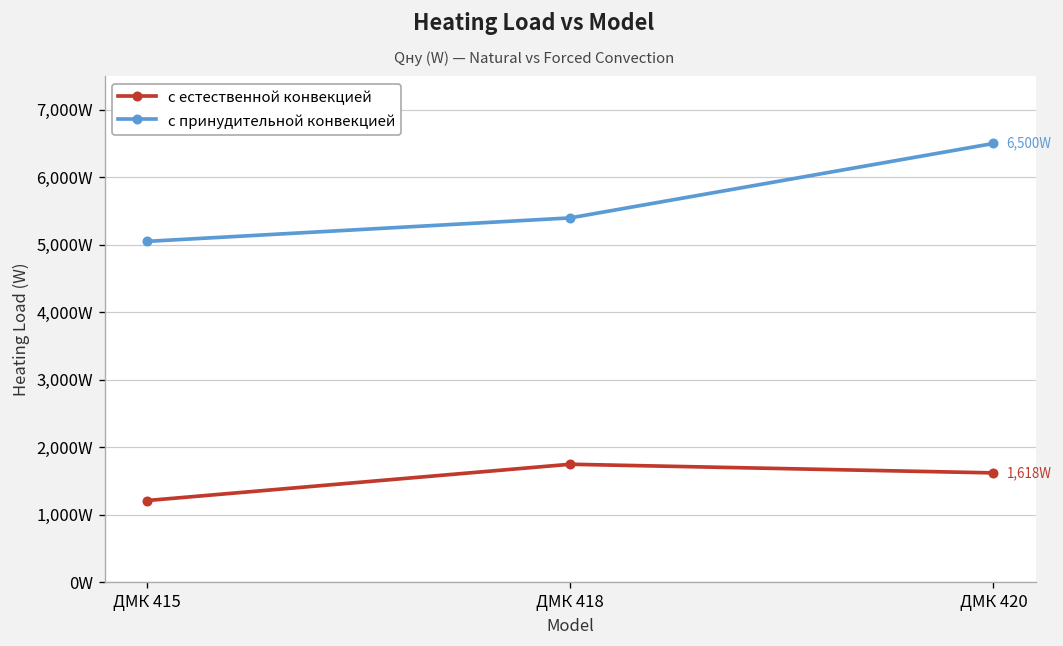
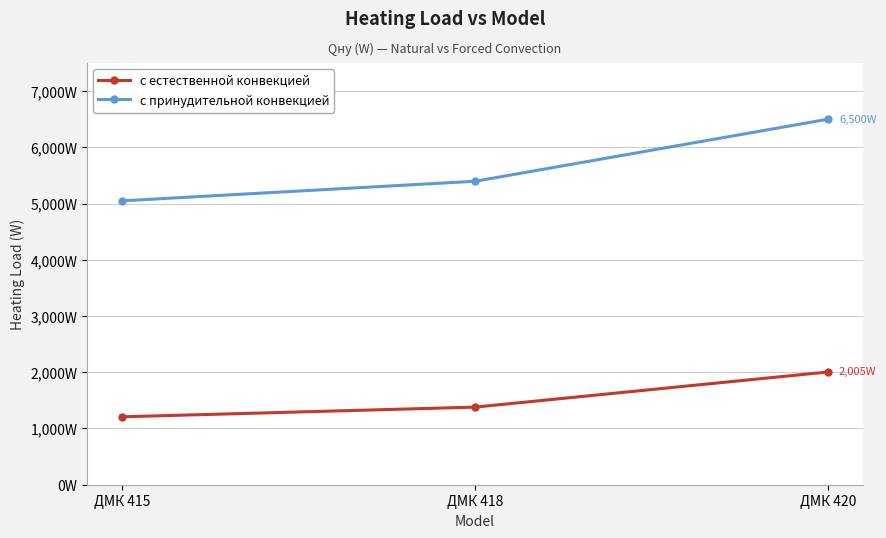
  {
    "с естественной конвекцией": {
-     "ДМК 418": "1,700W",
-     "ДМК 420": "1,618W"
+     "ДМК 418": "1,400W",
+     "ДМК 420": "2,005W"
    },
    "с принудительной конвекцией": {
      "ДМК 420": "6,500W"
    }
  }
